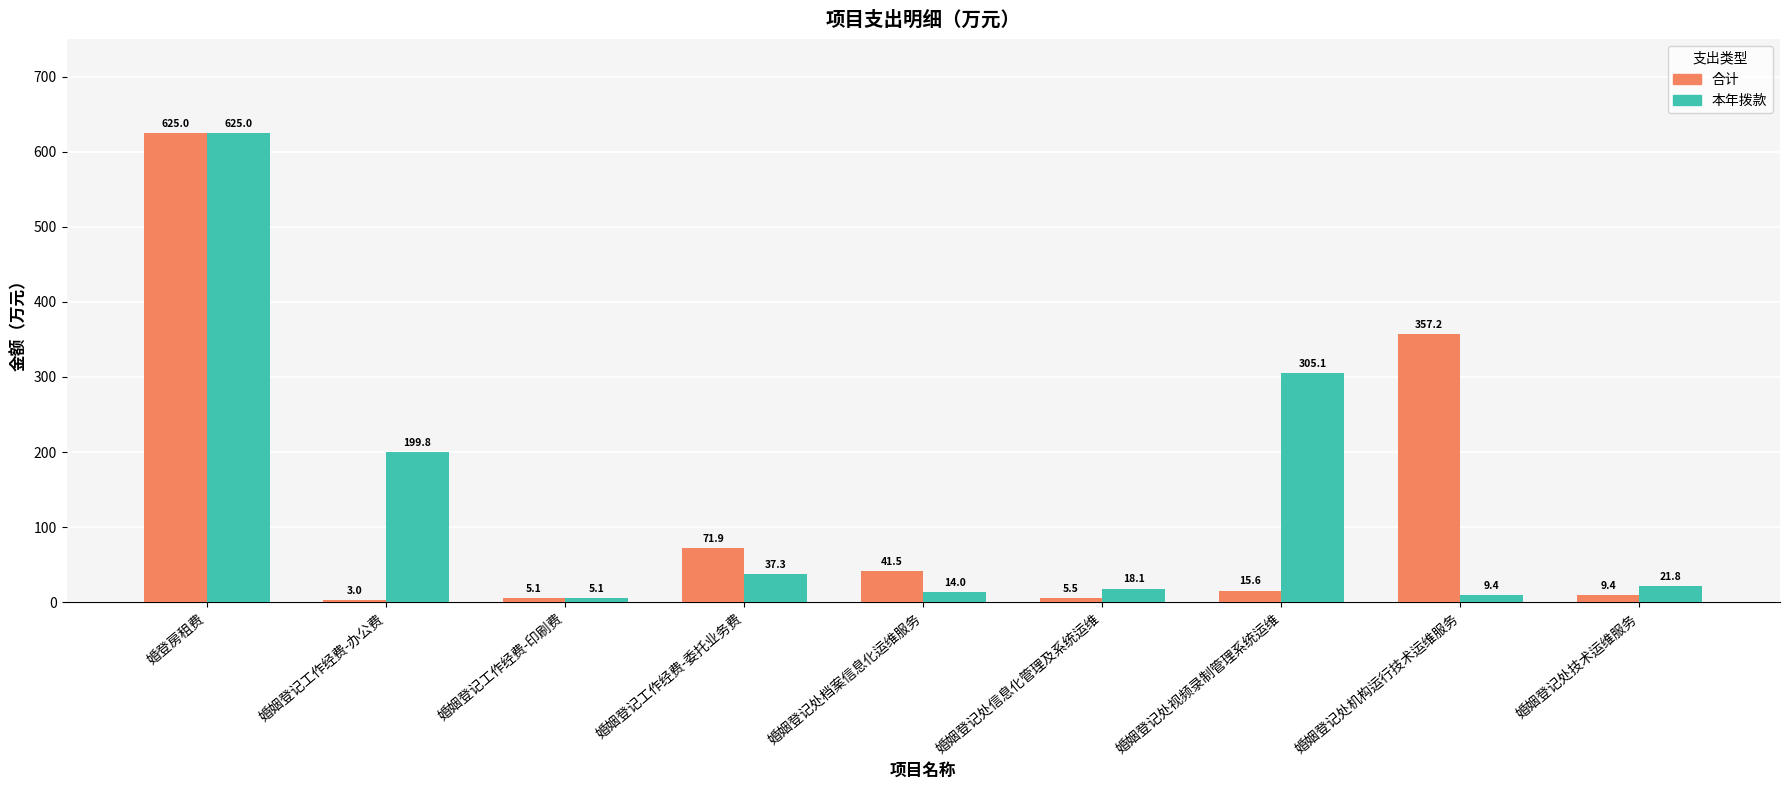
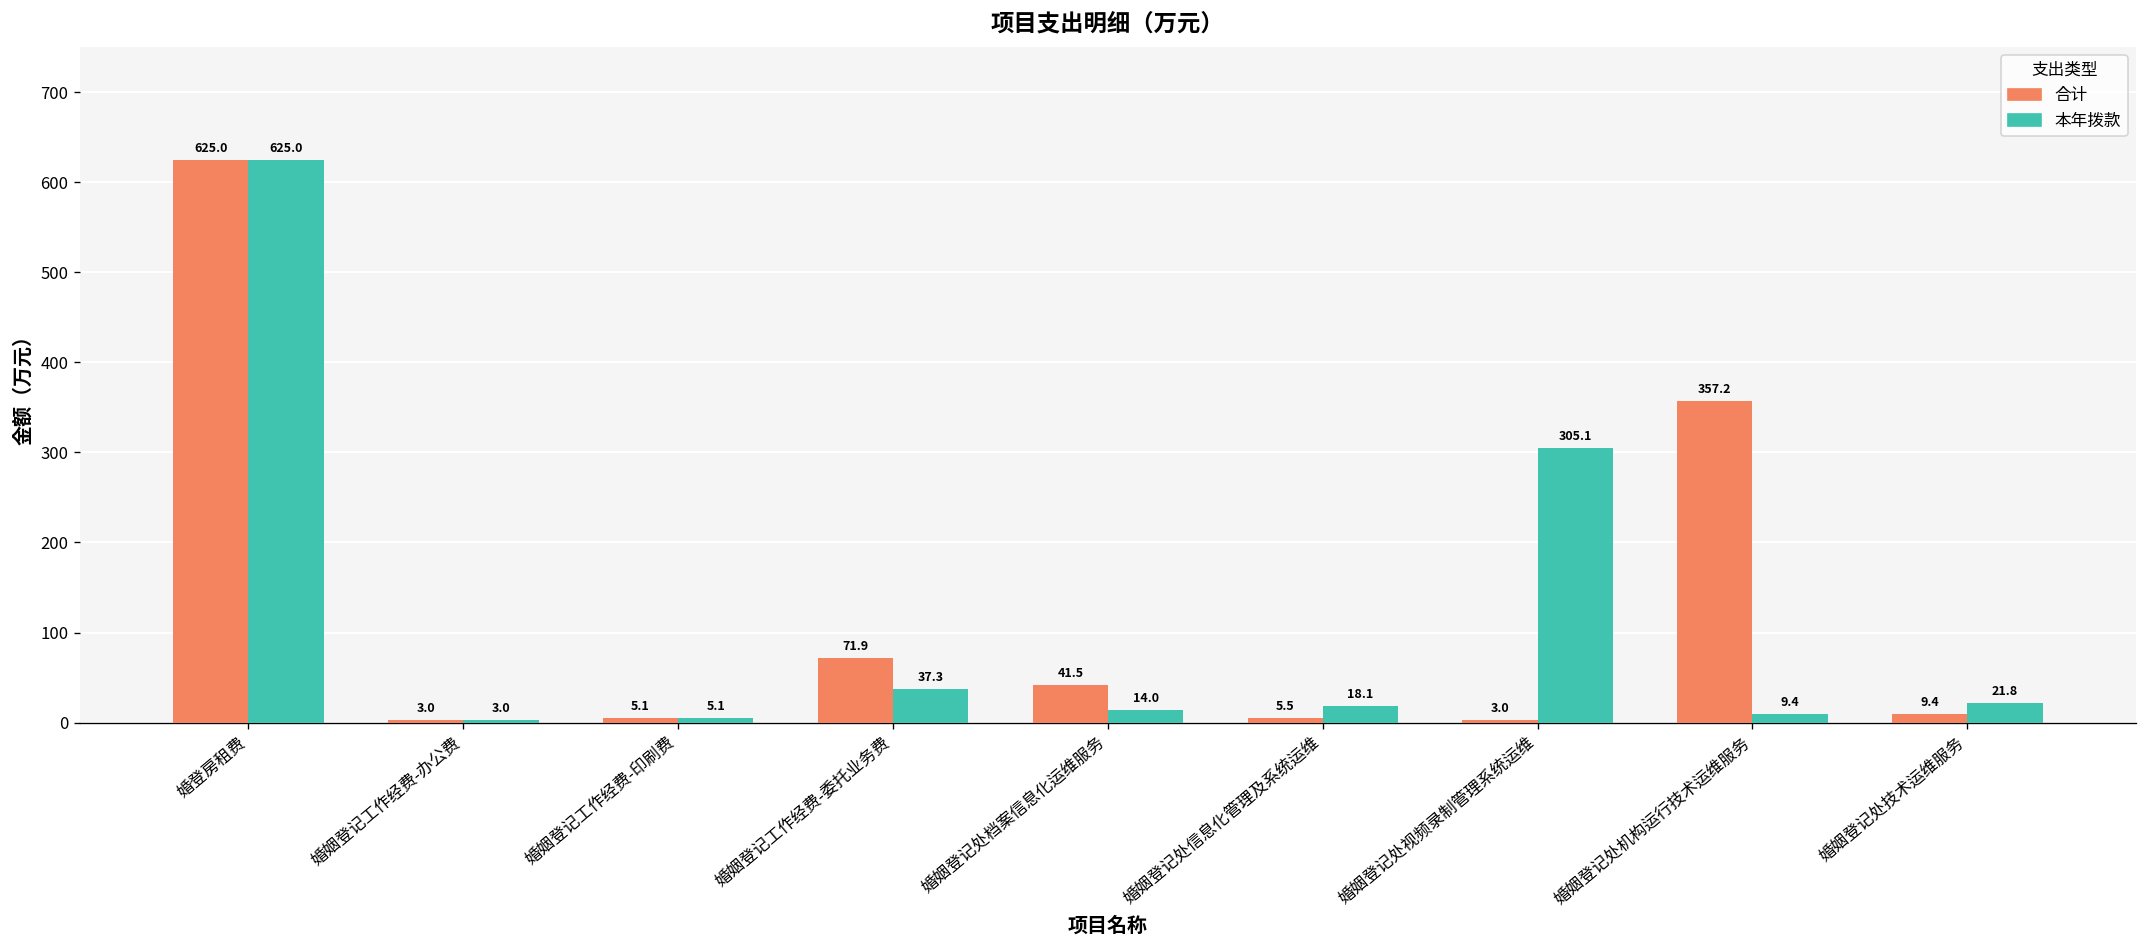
  {
    "合计": {
      "婚登房租费": 625.0,
      "婚姻登记工作经费-办公费": 3.0,
      "婚姻登记工作经费-印刷费": 5.1,
      "婚姻登记工作经费-委托业务费": 71.9,
      "婚姻登记处档案信息化运维服务": 41.5,
      "婚姻登记处信息化管理及系统运维": 5.5,
-     "婚姻登记处视频录制管理系统运维": 15.6,
+     "婚姻登记处视频录制管理系统运维": 3.0,
      "婚姻登记处机构运行技术运维服务": 357.2,
      "婚姻登记处技术运维服务": 9.4
    },
    "本年拨款": {
      "婚登房租费": 625.0,
-     "婚姻登记工作经费-办公费": 199.8,
+     "婚姻登记工作经费-办公费": 3.0,
      "婚姻登记工作经费-印刷费": 5.1,
      "婚姻登记工作经费-委托业务费": 37.3,
      "婚姻登记处档案信息化运维服务": 14.0,
      "婚姻登记处信息化管理及系统运维": 18.1,
      "婚姻登记处视频录制管理系统运维": 305.1,
      "婚姻登记处机构运行技术运维服务": 9.4,
      "婚姻登记处技术运维服务": 21.8
    }
  }
